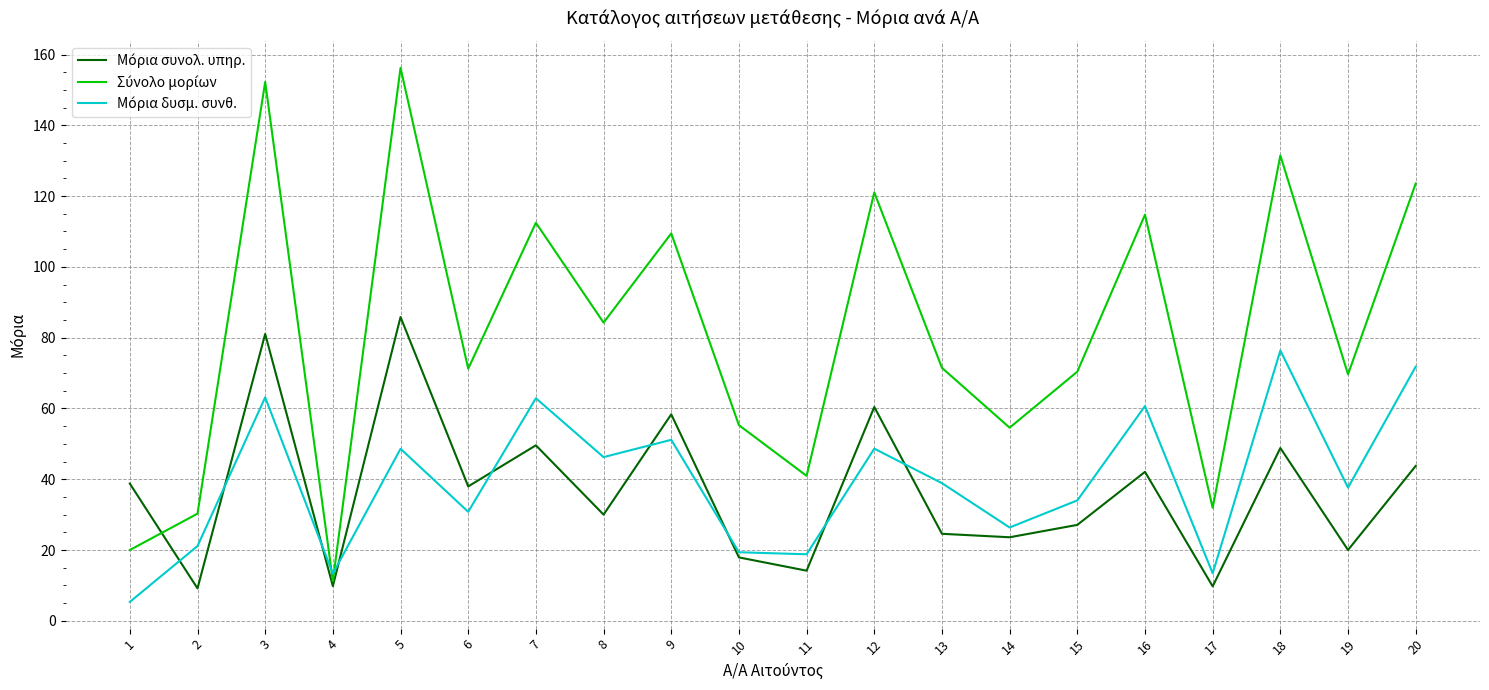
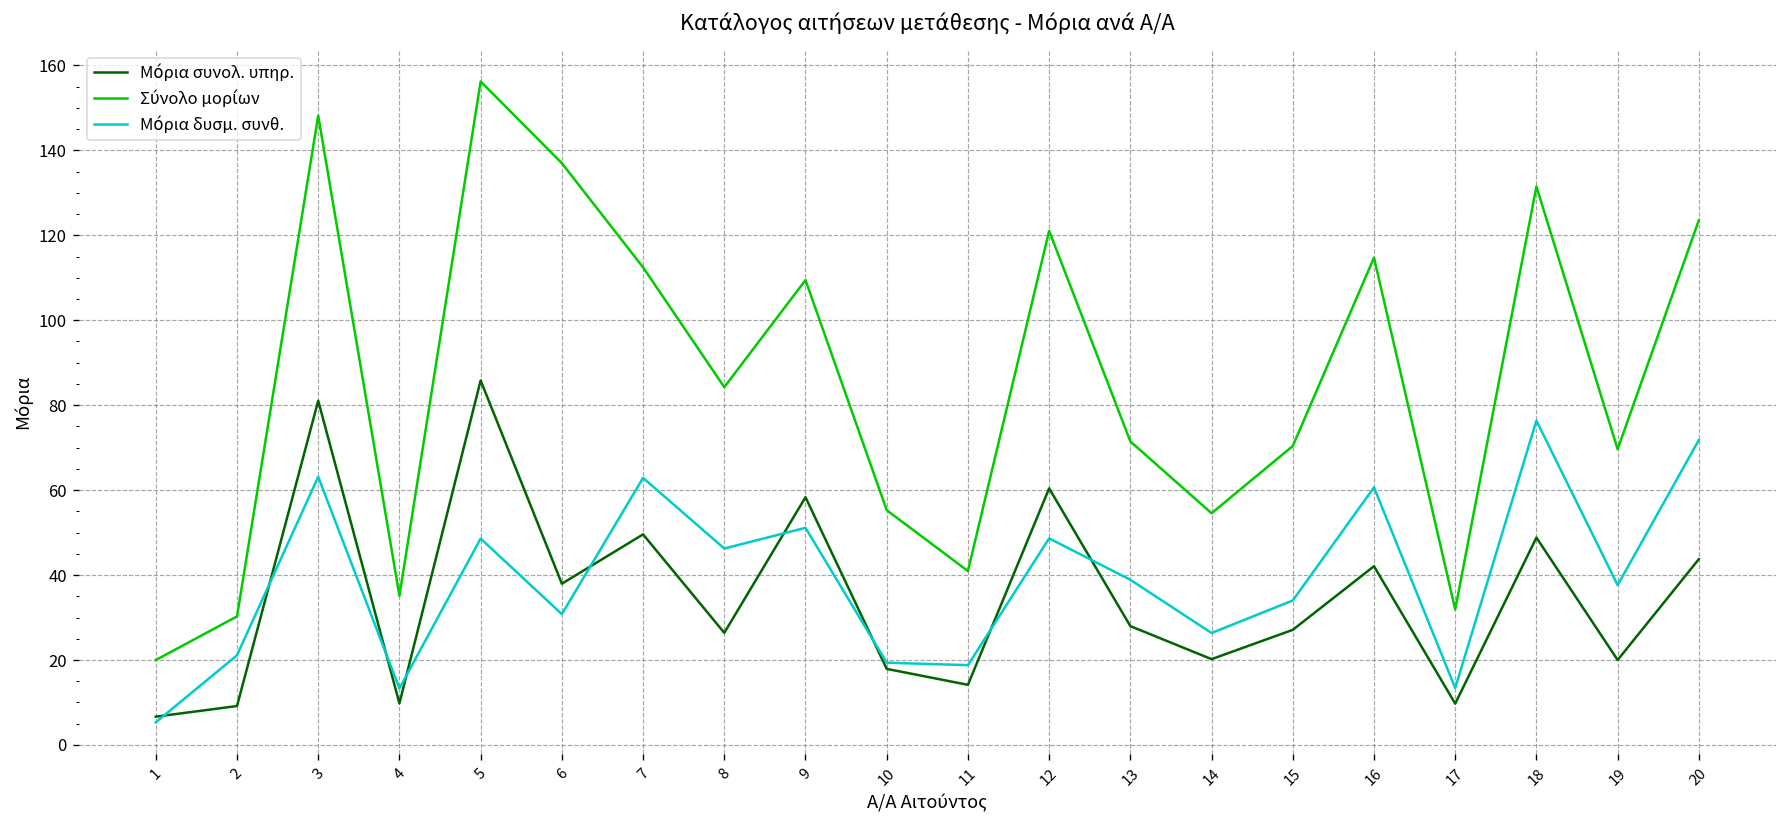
  {
    "Μόρια συνολ. υπηρ.": {
-     "1": 39,
+     "1": 7,
      "2": 9,
      "3": 81,
      "4": 10,
      "5": 86,
      "6": 38,
      "7": 50,
-     "8": 30,
+     "8": 26,
      "9": 58,
      "10": 18,
      "11": 14,
      "12": 60,
-     "13": 25,
-     "14": 24,
+     "13": 28,
+     "14": 20,
      "15": 27,
      "16": 42,
      "17": 10,
      "18": 49,
      "19": 20,
      "20": 44
    },
    "Σύνολο μορίων": {
      "1": 20,
      "2": 30,
-     "3": 152,
-     "4": 11,
+     "3": 148,
+     "4": 35,
      "5": 156,
-     "6": 71,
+     "6": 137,
      "7": 112,
      "8": 84,
      "9": 109,
      "10": 55,
      "11": 41,
      "12": 121,
      "13": 71,
      "14": 55,
      "15": 70,
      "16": 115,
      "17": 32,
      "18": 131,
      "19": 70,
      "20": 124
    },
    "Μόρια δυσμ. συνθ.": {
      "1": 5,
      "2": 21,
      "3": 63,
      "4": 13,
      "5": 49,
      "6": 31,
      "7": 63,
      "8": 46,
      "9": 51,
      "10": 19,
      "11": 19,
      "12": 49,
      "13": 39,
      "14": 26,
      "15": 34,
      "16": 61,
      "17": 13,
      "18": 76,
      "19": 38,
      "20": 72
    }
  }
